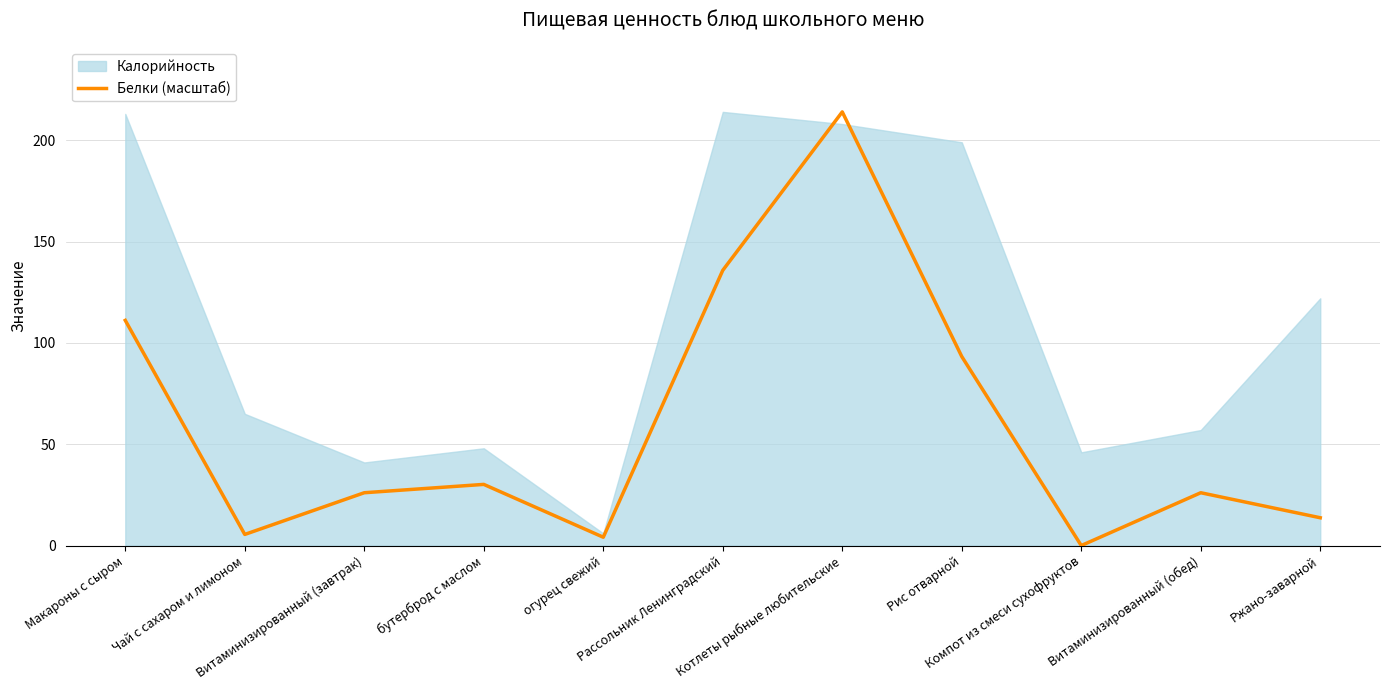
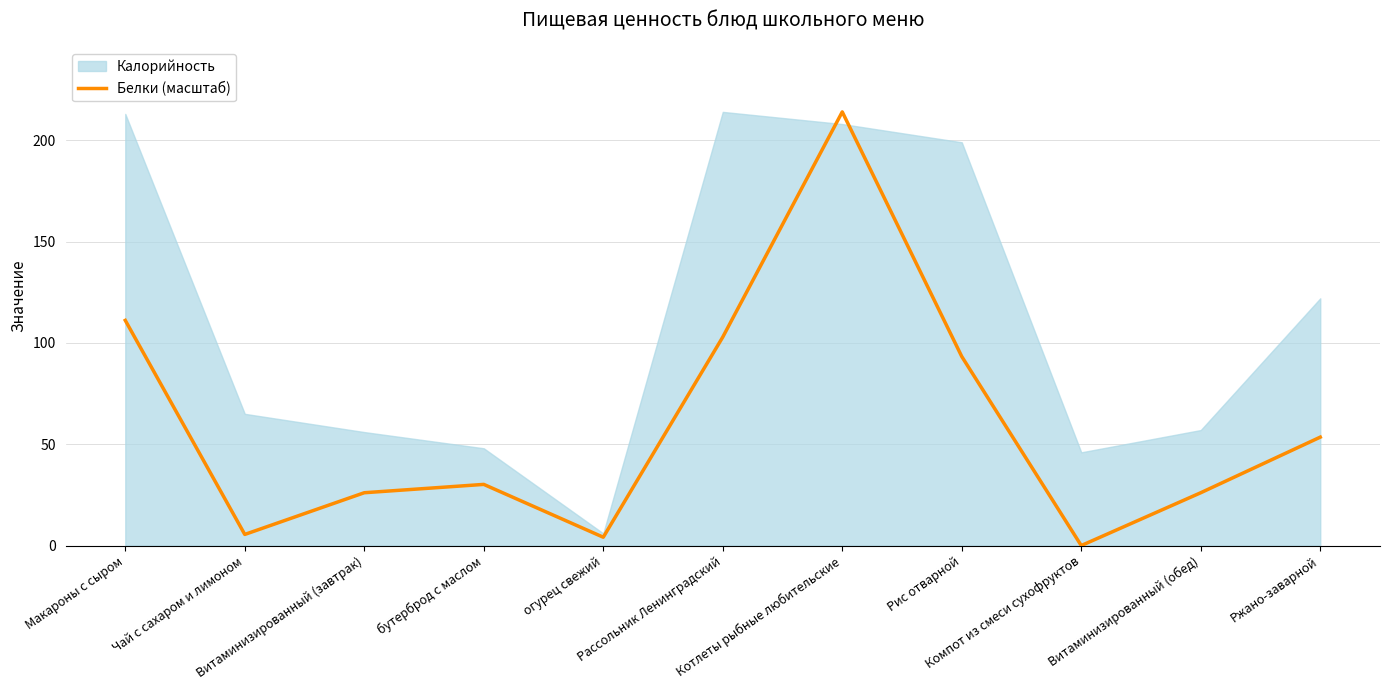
  {
    "Белки (масштаб)": {
      "Макароны с сыром": 111,
      "Чай с сахаром и лимоном": 5,
      "Витаминизированный (завтрак)": 26,
      "бутерброд с маслом": 30,
      "огурец свежий": 4,
-     "Рассольник Ленинградский": 136,
+     "Рассольник Ленинградский": 103,
      "Котлеты рыбные любительские": 214,
      "Рис отварной": 93,
      "Компот из смеси сухофруктов": 0,
      "Витаминизированный (обед)": 26,
-     "Ржано-заварной": 14
+     "Ржано-заварной": 54
    },
    "Калорийность": {
      "Макароны с сыром": 213,
      "Чай с сахаром и лимоном": 65,
-     "Витаминизированный (завтрак)": 41,
+     "Витаминизированный (завтрак)": 56,
      "бутерброд с маслом": 48,
      "огурец свежий": 6,
      "Рассольник Ленинградский": 214,
      "Котлеты рыбные любительские": 208,
      "Рис отварной": 199,
      "Компот из смеси сухофруктов": 46,
      "Витаминизированный (обед)": 57,
      "Ржано-заварной": 122
    }
  }
